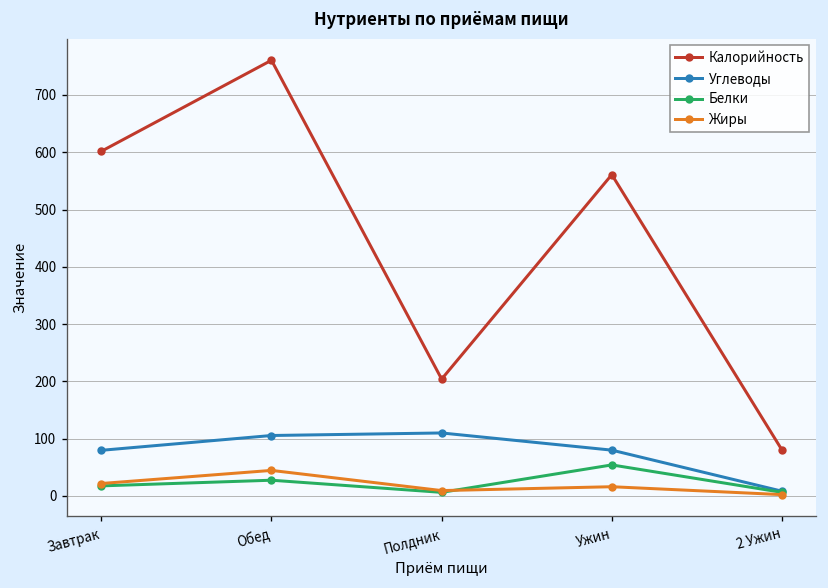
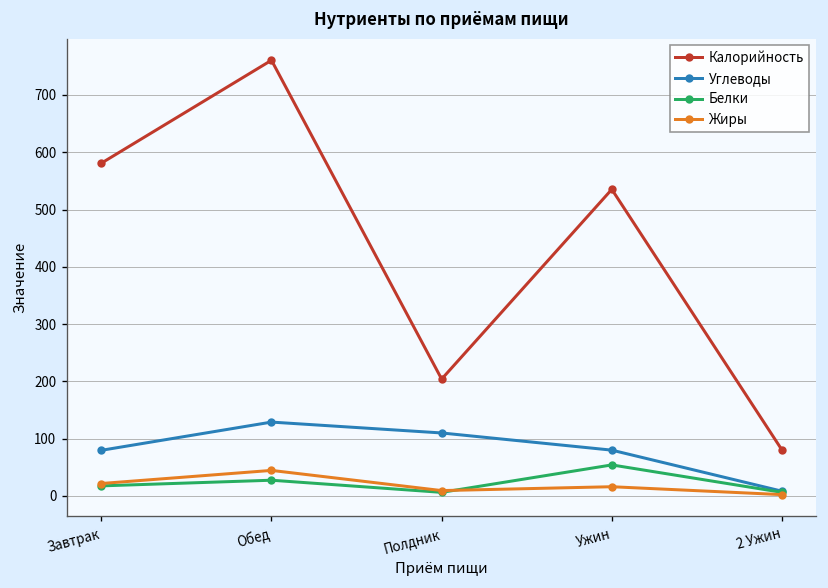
  {
    "Калорийность": {
-     "Завтрак": 600,
+     "Завтрак": 580,
      "Обед": 760,
      "Полдник": 200,
-     "Ужин": 560,
+     "Ужин": 540,
      "2 Ужин": 80
    },
    "Углеводы": {
      "Завтрак": 80,
-     "Обед": 110,
+     "Обед": 130,
      "Полдник": 110,
      "Ужин": 80
    },
    "Белки": {
      "Обед": 30,
      "Ужин": 50
    },
    "Жиры": {
      "Обед": 40,
      "Ужин": 20
    }
  }
